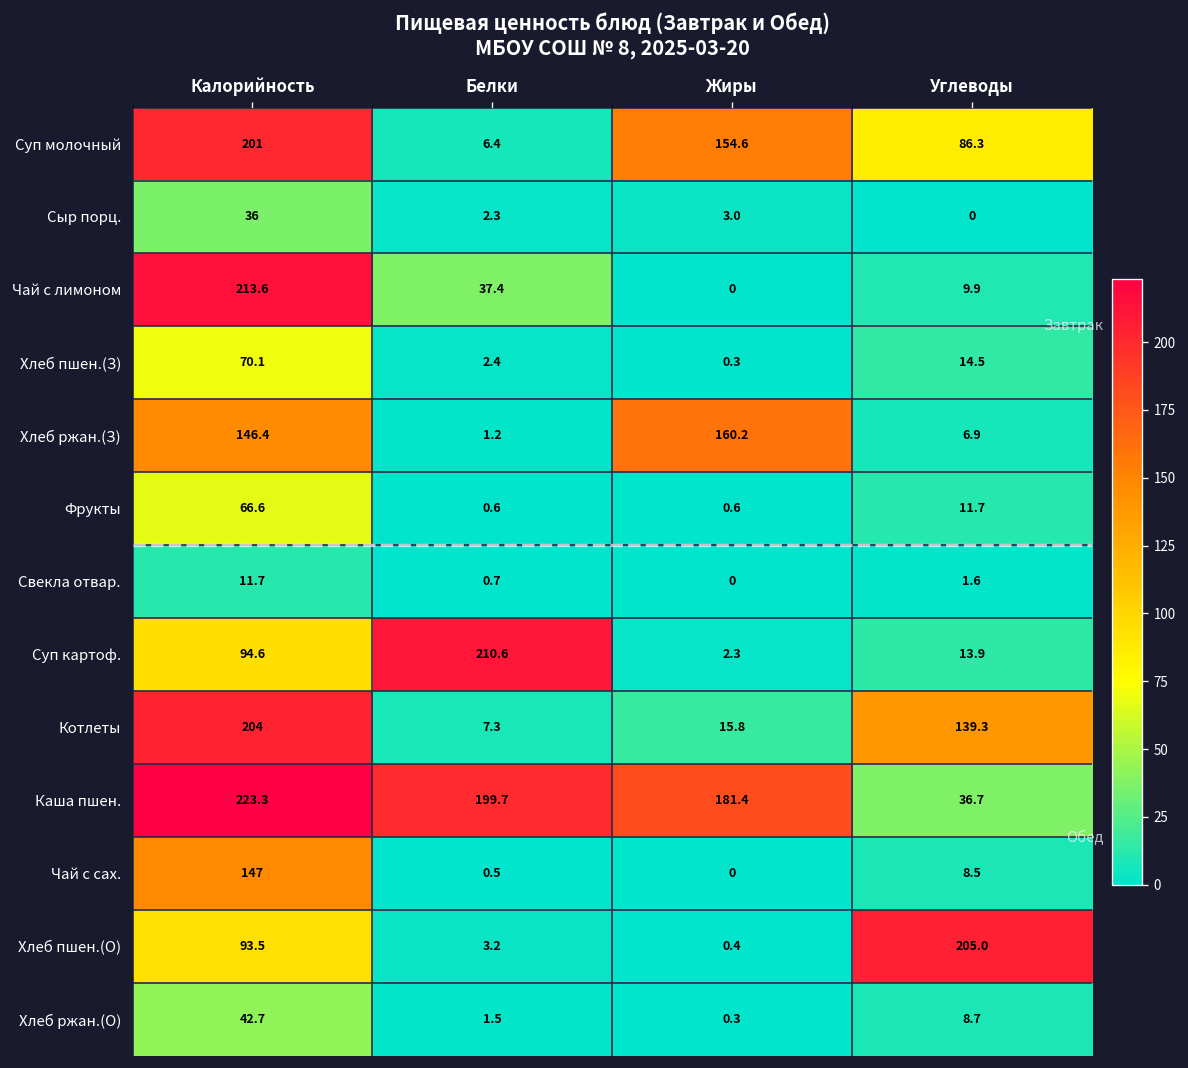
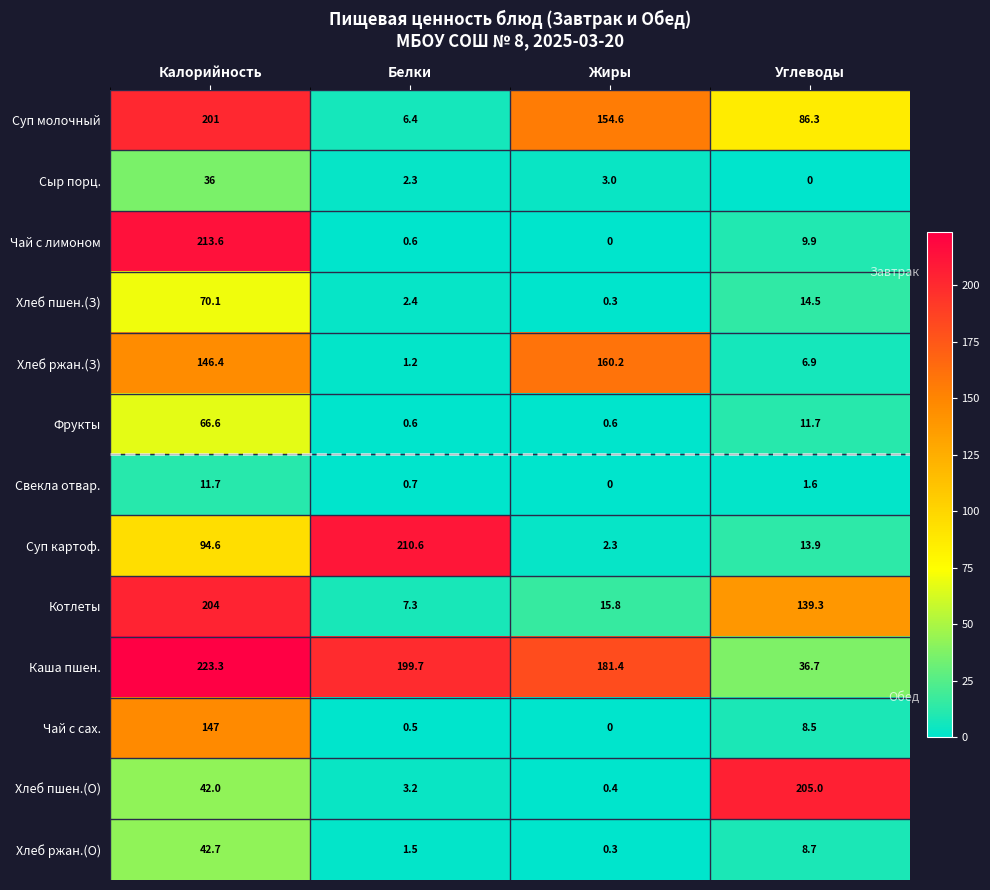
  {
    "Суп молочный": {
      "Калорийность": 201,
      "Белки": 6.4,
      "Жиры": 154.6,
      "Углеводы": 86.3
    },
    "Сыр порц.": {
      "Калорийность": 36,
      "Белки": 2.3,
      "Жиры": 3.0,
      "Углеводы": 0
    },
    "Чай с лимоном": {
      "Калорийность": 213.6,
-     "Белки": 37.4,
+     "Белки": 0.6,
      "Жиры": 0
    },
    "Хлеб пшен.(З)": {
      "Калорийность": 70.1,
      "Белки": 2.4,
      "Жиры": 0.3
    },
    "Хлеб ржан.(З)": {
      "Калорийность": 146.4,
      "Белки": 1.2,
      "Жиры": 160.2,
      "Углеводы": 6.9
    },
    "Фрукты": {
      "Калорийность": 66.6,
      "Белки": 0.6,
      "Жиры": 0.6,
      "Углеводы": 11.7
    },
    "Свекла отвар.": {
      "Калорийность": 11.7,
      "Белки": 0.7,
      "Жиры": 0,
      "Углеводы": 1.6
    },
    "Суп картоф.": {
      "Калорийность": 94.6,
      "Белки": 210.6,
      "Жиры": 2.3,
      "Углеводы": 13.9
    },
    "Котлеты": {
      "Калорийность": 204,
      "Белки": 7.3,
      "Жиры": 15.8,
      "Углеводы": 139.3
    },
    "Каша пшен.": {
      "Калорийность": 223.3,
      "Белки": 199.7,
      "Жиры": 181.4
    },
    "Чай с сах.": {
      "Калорийность": 147,
      "Белки": 0.5,
      "Жиры": 0
    },
    "Хлеб пшен.(О)": {
-     "Калорийность": 93.5,
+     "Калорийность": 42.0,
      "Белки": 3.2,
      "Жиры": 0.4,
      "Углеводы": 205.0
    },
    "Хлеб ржан.(О)": {
      "Калорийность": 42.7,
      "Белки": 1.5,
      "Жиры": 0.3,
      "Углеводы": 8.7
    }
  }
